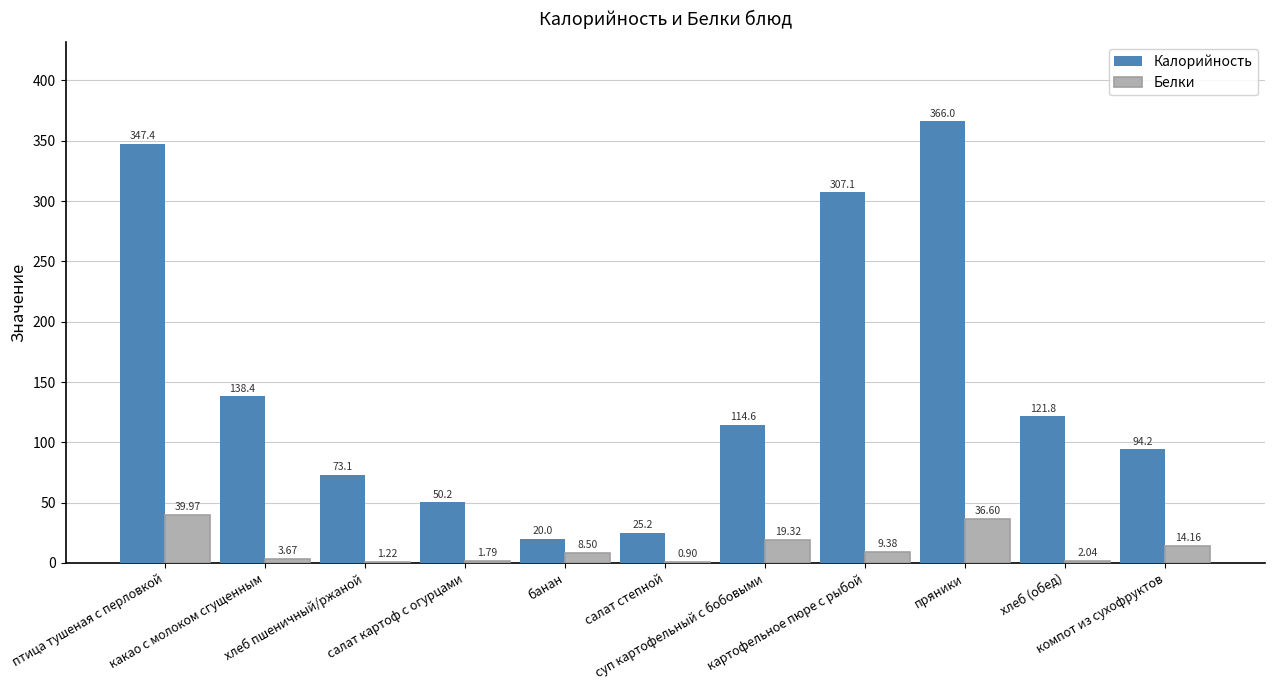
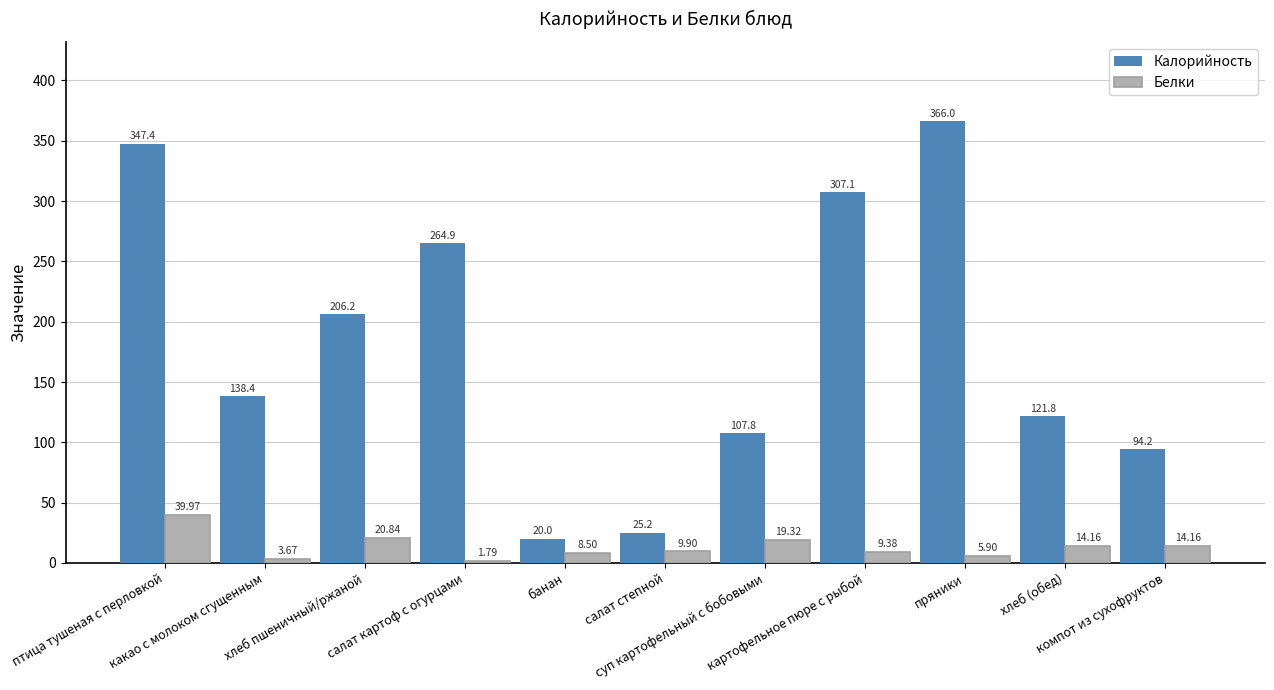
  {
    "Калорийность": {
      "птица тушеная с перловкой": 347.4,
      "какао с молоком сгущенным": 138.4,
-     "хлеб пшеничный/ржаной": 73.1,
-     "салат картоф с огурцами": 50.2,
+     "хлеб пшеничный/ржаной": 206.2,
+     "салат картоф с огурцами": 264.9,
      "банан": 20.0,
      "салат степной": 25.2,
-     "суп картофельный с бобовыми": 114.6,
+     "суп картофельный с бобовыми": 107.8,
      "картофельное пюре с рыбой": 307.1,
      "пряники": 366.0,
      "хлеб (обед)": 121.8,
      "компот из сухофруктов": 94.2
    },
    "Белки": {
      "птица тушеная с перловкой": 39.97,
      "какао с молоком сгущенным": 3.67,
-     "хлеб пшеничный/ржаной": 1.22,
+     "хлеб пшеничный/ржаной": 20.84,
      "салат картоф с огурцами": 1.79,
      "банан": 8.50,
-     "салат степной": 0.90,
+     "салат степной": 9.90,
      "суп картофельный с бобовыми": 19.32,
      "картофельное пюре с рыбой": 9.38,
-     "пряники": 36.60,
-     "хлеб (обед)": 2.04,
+     "пряники": 5.90,
+     "хлеб (обед)": 14.16,
      "компот из сухофруктов": 14.16
    }
  }
